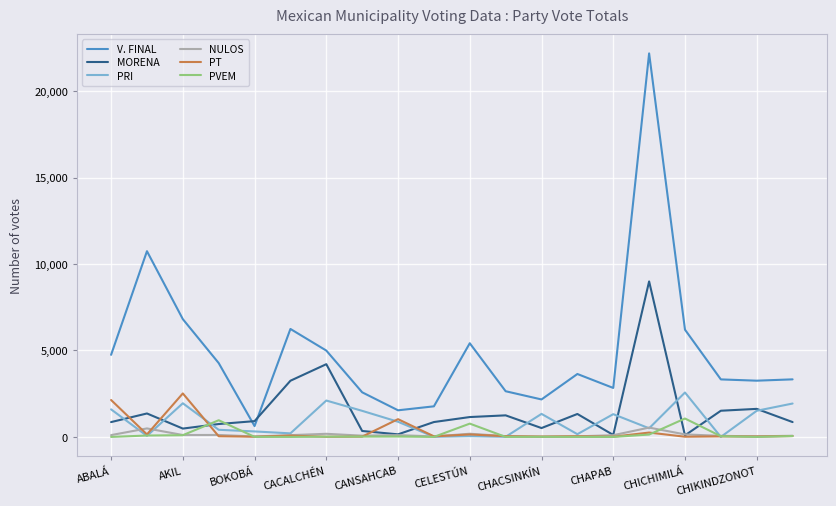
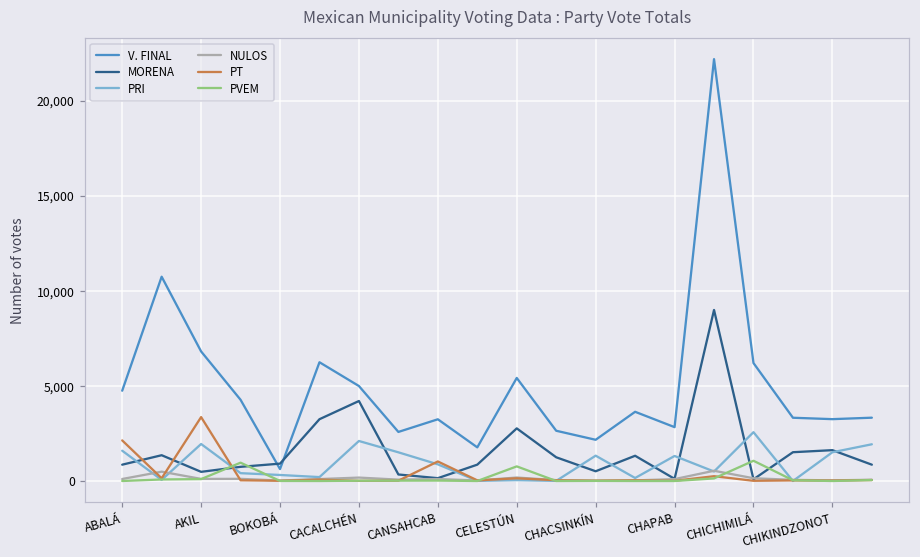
  {
    "V. FINAL": {
      "ABALÁ": "4,700",
      "AKIL": "6,800",
      "BOKOBÁ": "600",
      "CACALCHÉN": "5,000",
-     "CANSAHCAB": "1,500",
+     "CANSAHCAB": "3,200",
      "CELESTÚN": "5,400",
      "CHACSINKÍN": "2,200",
      "CHAPAB": "2,800",
      "CHICHIMILÁ": "6,200",
      "CHIKINDZONOT": "3,300"
    },
    "MORENA": {
      "ABALÁ": "900",
      "AKIL": "500",
      "BOKOBÁ": "900",
      "CACALCHÉN": "4,200",
-     "CELESTÚN": "1,100",
+     "CELESTÚN": "2,800",
      "CHACSINKÍN": "500"
    },
    "PRI": {
      "ABALÁ": "1,600",
      "AKIL": "1,900",
      "BOKOBÁ": "300",
      "CACALCHÉN": "2,100",
      "CANSAHCAB": "900",
      "CHACSINKÍN": "1,300",
      "CHAPAB": "1,300",
      "CHICHIMILÁ": "2,600"
    },
    "NULOS": {
      "CACALCHÉN": "200"
    },
    "PT": {
      "ABALÁ": "2,100",
-     "AKIL": "2,500",
+     "AKIL": "3,400",
      "CANSAHCAB": "1,000"
    },
    "PVEM": {
      "CELESTÚN": "800",
      "CHICHIMILÁ": "1,100"
    }
  }
